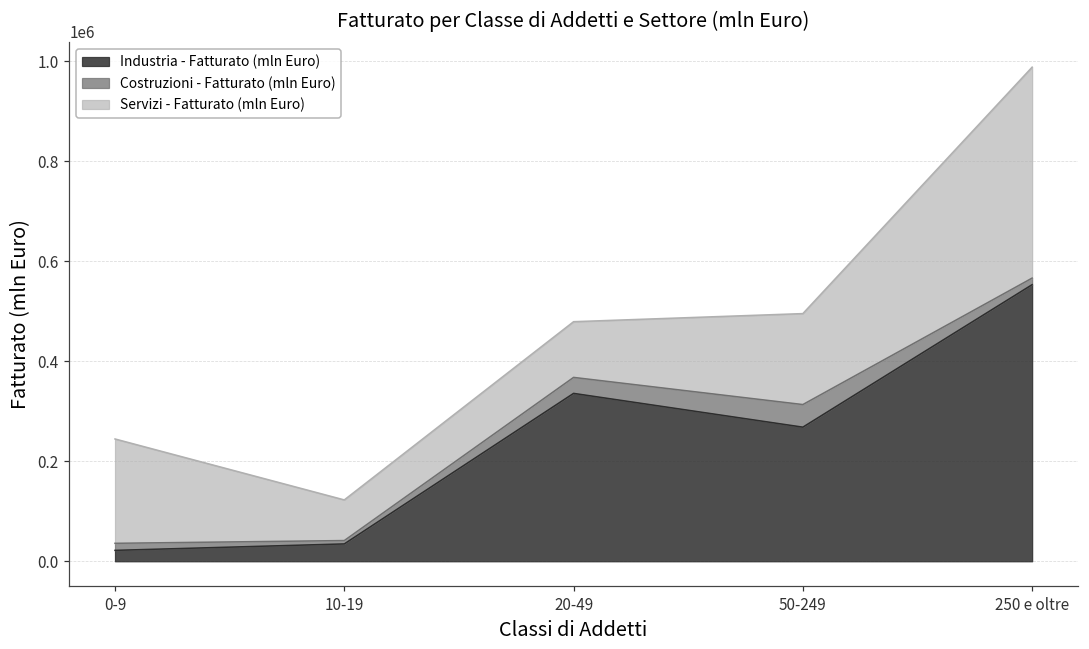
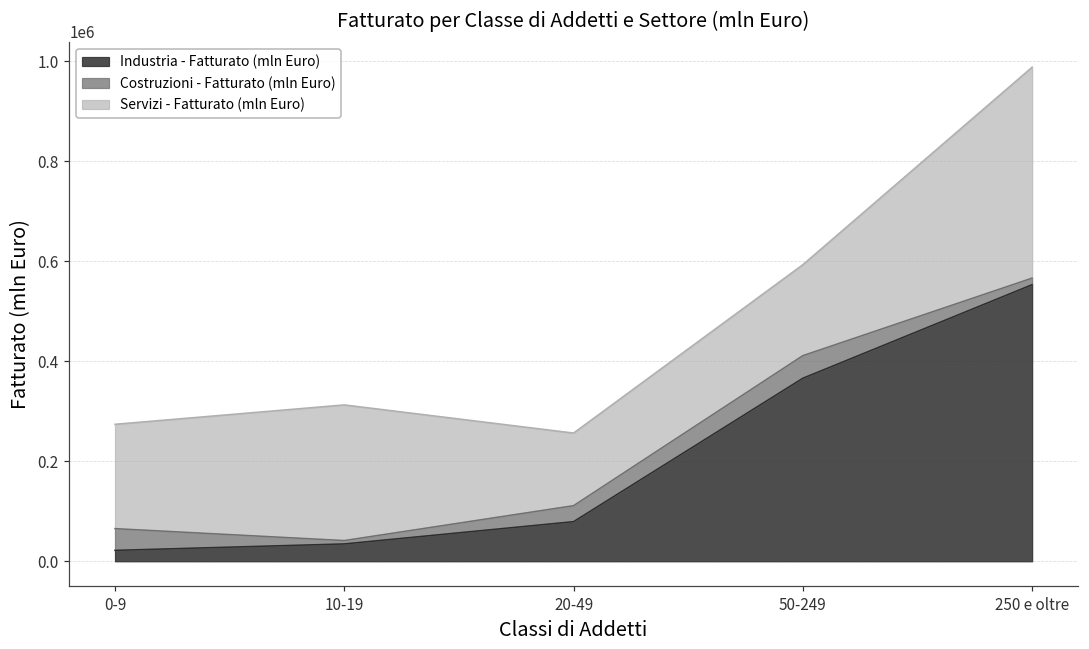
  {
    "Industria - Fatturato (mln Euro)": {
      "0-9": 20000,
      "10-19": 30000,
-     "20-49": 340000,
-     "50-249": 270000,
+     "20-49": 80000,
+     "50-249": 370000,
      "250 e oltre": 550000
    },
    "Costruzioni - Fatturato (mln Euro)": {
-     "0-9": 10000,
+     "0-9": 40000,
      "10-19": 10000,
      "20-49": 30000,
      "50-249": 50000,
      "250 e oltre": 10000
    },
    "Servizi - Fatturato (mln Euro)": {
      "0-9": 210000,
-     "10-19": 80000,
-     "20-49": 110000,
+     "10-19": 270000,
+     "20-49": 150000,
      "50-249": 180000,
      "250 e oltre": 420000
    }
  }
